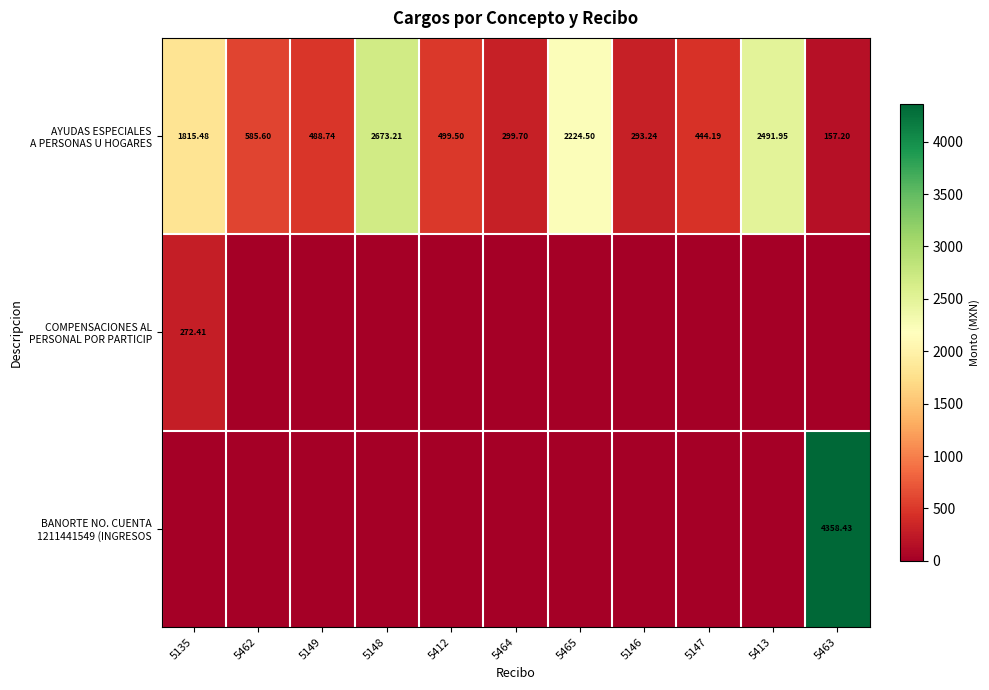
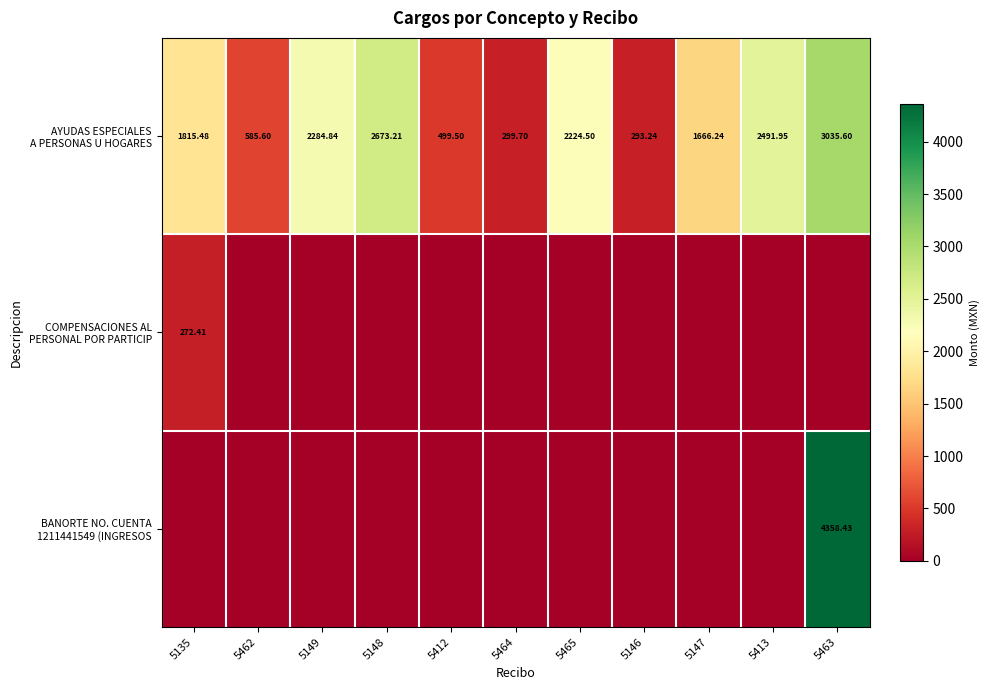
  {
    "AYUDAS ESPECIALES A PERSONAS U HOGARES": {
      "5135": 1815.48,
      "5462": 585.60,
-     "5149": 488.74,
+     "5149": 2284.84,
      "5148": 2673.21,
      "5412": 499.50,
      "5464": 299.70,
      "5465": 2224.50,
      "5146": 293.24,
-     "5147": 444.19,
+     "5147": 1666.24,
      "5413": 2491.95,
-     "5463": 157.20
+     "5463": 3035.60
    },
    "COMPENSACIONES AL PERSONAL POR PARTICIP": {
      "5135": 272.41
    },
    "BANORTE NO. CUENTA 1211441549 (INGRESOS": {
      "5463": 4358.43
    }
  }
